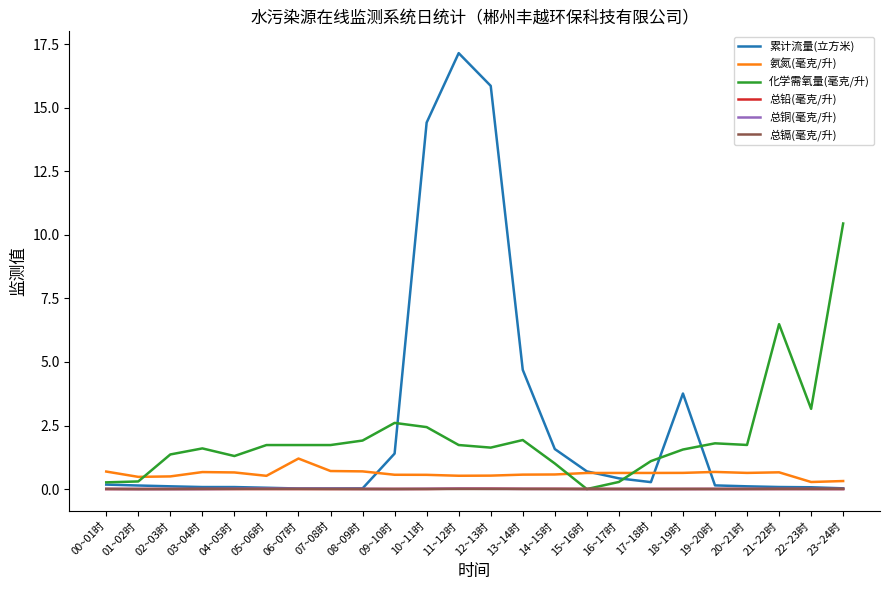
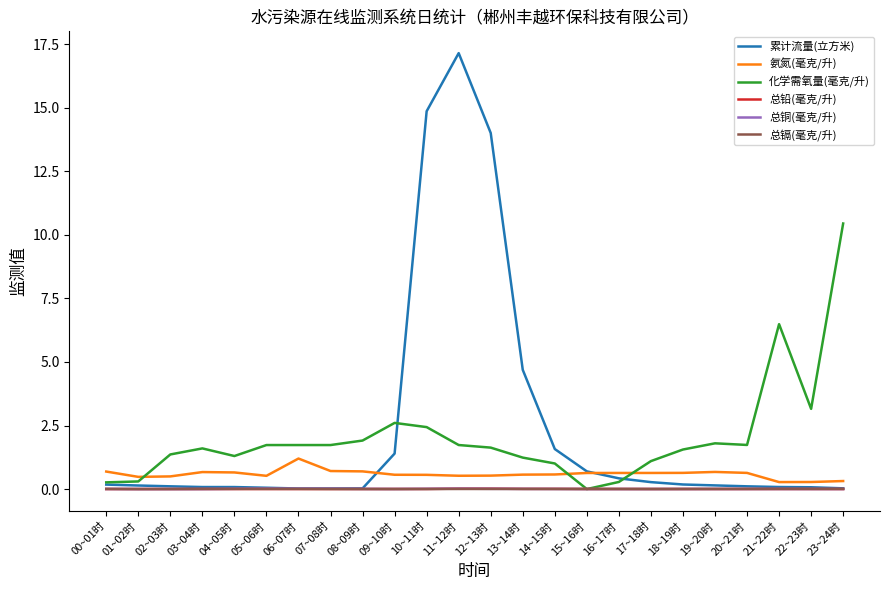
  {
    "累计流量(立方米)": {
      "01~02时": 0.1,
      "02~03时": 0.1,
      "09~10时": 1.4,
-     "10~11时": 14.4,
+     "10~11时": 14.9,
      "11~12时": 17.2,
-     "12~13时": 15.9,
+     "12~13时": 14.0,
      "13~14时": 4.7,
      "14~15时": 1.6,
      "16~17时": 0.4,
      "17~18时": 0.3,
-     "18~19时": 3.8,
+     "18~19时": 0.2,
      "19~20时": 0.1,
      "20~21时": 0.1
    },
    "氨氮(毫克/升)": {
      "00~01时": 0.7,
      "01~02时": 0.5,
      "02~03时": 0.5,
      "03~04时": 0.7,
      "04~05时": 0.7,
      "05~06时": 0.5,
      "06~07时": 1.2,
      "07~08时": 0.7,
      "08~09时": 0.7,
      "09~10时": 0.6,
      "10~11时": 0.6,
      "11~12时": 0.5,
      "12~13时": 0.5,
      "13~14时": 0.6,
      "14~15时": 0.6,
      "16~17时": 0.6,
      "17~18时": 0.6,
      "18~19时": 0.6,
      "19~20时": 0.7,
      "20~21时": 0.6,
-     "21~22时": 0.7,
+     "21~22时": 0.3,
      "22~23时": 0.3,
      "23~24时": 0.3
    },
    "化学需氧量(毫克/升)": {
      "01~02时": 0.3,
      "02~03时": 1.4,
      "03~04时": 1.6,
      "04~05时": 1.3,
      "05~06时": 1.7,
      "06~07时": 1.7,
      "07~08时": 1.7,
      "08~09时": 1.9,
      "09~10时": 2.6,
      "10~11时": 2.4,
      "11~12时": 1.7,
      "12~13时": 1.6,
-     "13~14时": 1.9,
+     "13~14时": 1.2,
      "14~15时": 1.0,
      "16~17时": 0.3,
      "17~18时": 1.1,
      "18~19时": 1.6,
      "19~20时": 1.8,
      "20~21时": 1.7,
      "21~22时": 6.5,
      "22~23时": 3.2,
      "23~24时": 10.4
    },
    "总镉(毫克/升)": {
      "00~01时": 0.0,
      "01~02时": 0.0,
      "02~03时": 0.0,
      "09~10时": 0.0,
      "10~11时": 0.0,
      "11~12时": 0.0,
      "12~13时": 0.0,
      "13~14时": 0.0,
      "14~15时": 0.0,
      "16~17时": 0.0,
      "17~18时": 0.0,
      "18~19时": 0.0,
      "19~20时": 0.0,
      "20~21时": 0.0
    }
  }
